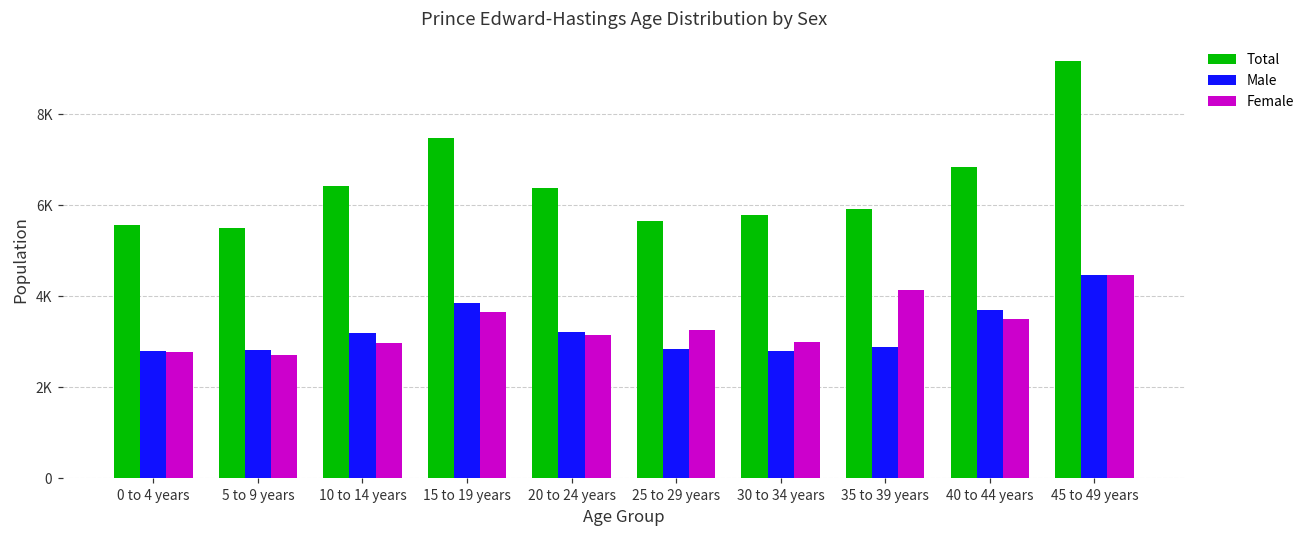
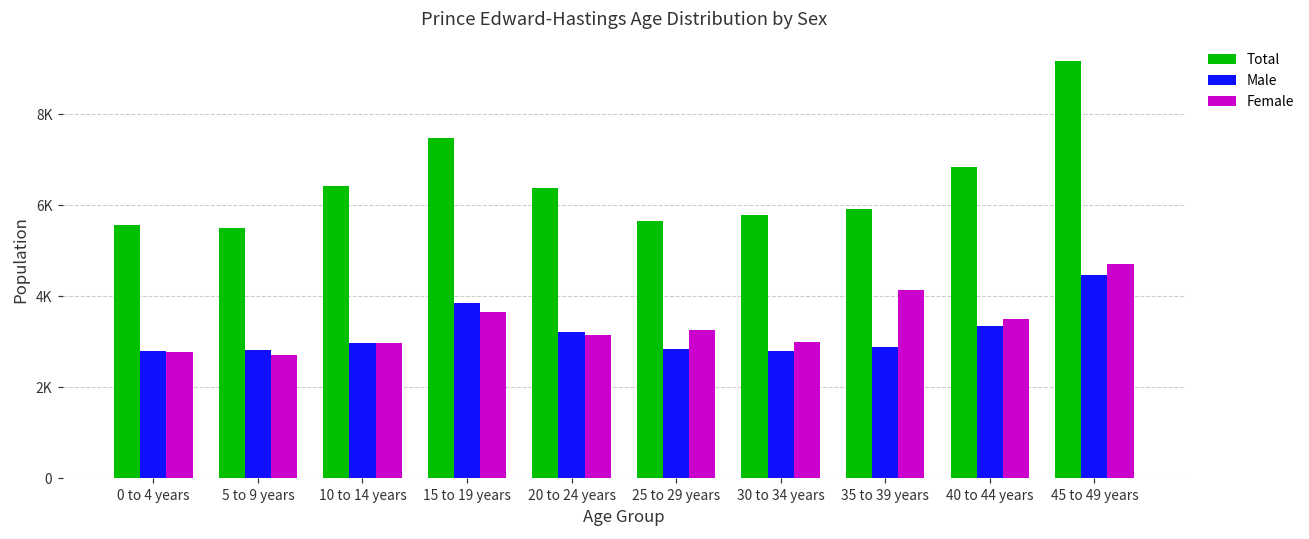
  {
    "Total": {
      "0 to 4 years": 5600,
      "5 to 9 years": 5500,
      "10 to 14 years": 6400,
      "15 to 19 years": 7500,
      "20 to 24 years": 6400,
      "25 to 29 years": 5700,
      "30 to 34 years": 5800,
      "35 to 39 years": 5900,
      "40 to 44 years": 6800,
      "45 to 49 years": 9200
    },
    "Male": {
      "0 to 4 years": 2800,
      "5 to 9 years": 2800,
-     "10 to 14 years": 3200,
+     "10 to 14 years": 3000,
      "15 to 19 years": 3800,
      "20 to 24 years": 3200,
      "25 to 29 years": 2800,
      "30 to 34 years": 2800,
      "35 to 39 years": 2900,
-     "40 to 44 years": 3700,
+     "40 to 44 years": 3300,
      "45 to 49 years": 4500
    },
    "Female": {
      "0 to 4 years": 2800,
      "5 to 9 years": 2700,
      "10 to 14 years": 3000,
      "15 to 19 years": 3600,
      "20 to 24 years": 3100,
      "25 to 29 years": 3300,
      "30 to 34 years": 3000,
      "35 to 39 years": 4100,
      "40 to 44 years": 3500,
-     "45 to 49 years": 4500
+     "45 to 49 years": 4700
    }
  }
